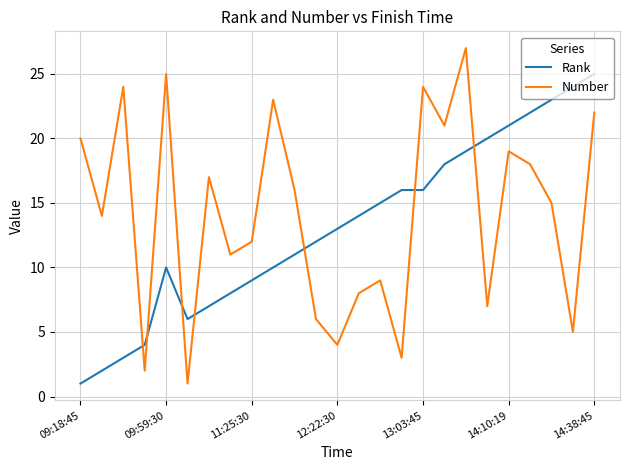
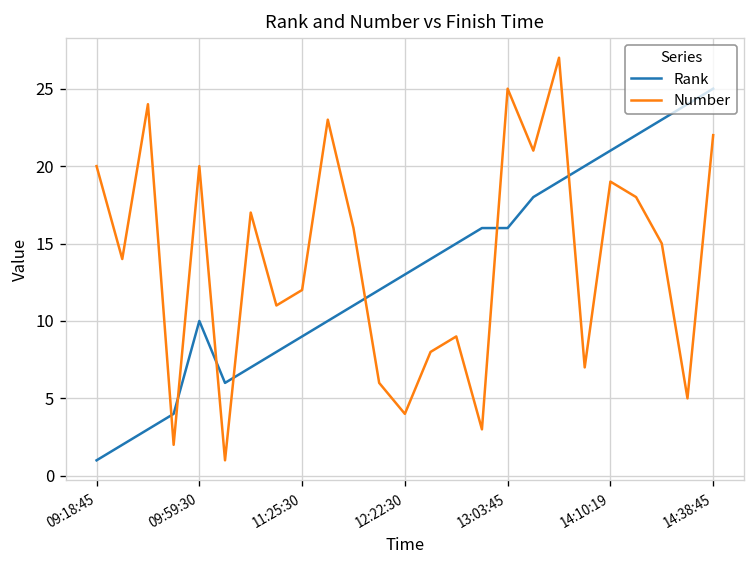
  {
    "Rank": {
      "09:18:45": 1,
      "09:59:30": 10,
      "11:25:30": 9,
      "13:03:45": 16
    },
    "Number": {
      "09:18:45": 20,
-     "09:59:30": 25,
+     "09:59:30": 20,
      "11:25:30": 12,
-     "13:03:45": 24,
+     "13:03:45": 25,
      "14:38:45": 22
    }
  }
